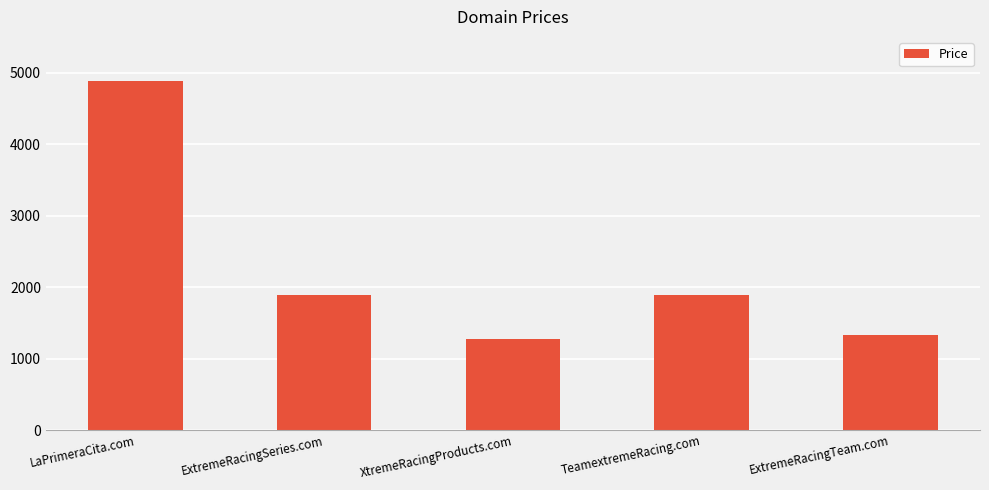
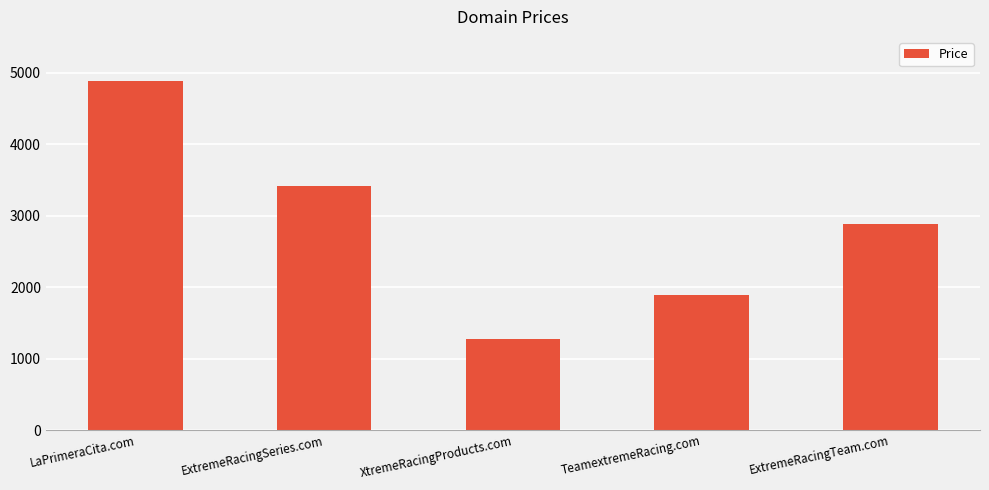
  {
    "LaPrimeraCita.com": 4900,
-   "ExtremeRacingSeries.com": 1900,
+   "ExtremeRacingSeries.com": 3400,
    "XtremeRacingProducts.com": 1300,
    "TeamextremeRacing.com": 1900,
-   "ExtremeRacingTeam.com": 1300
+   "ExtremeRacingTeam.com": 2900
  }
